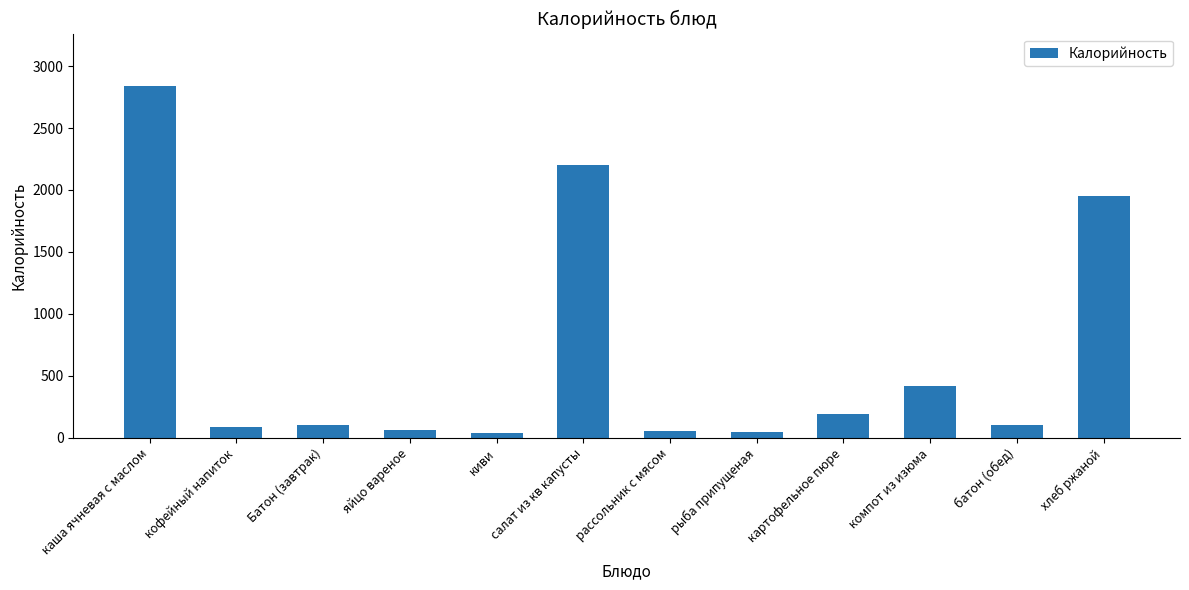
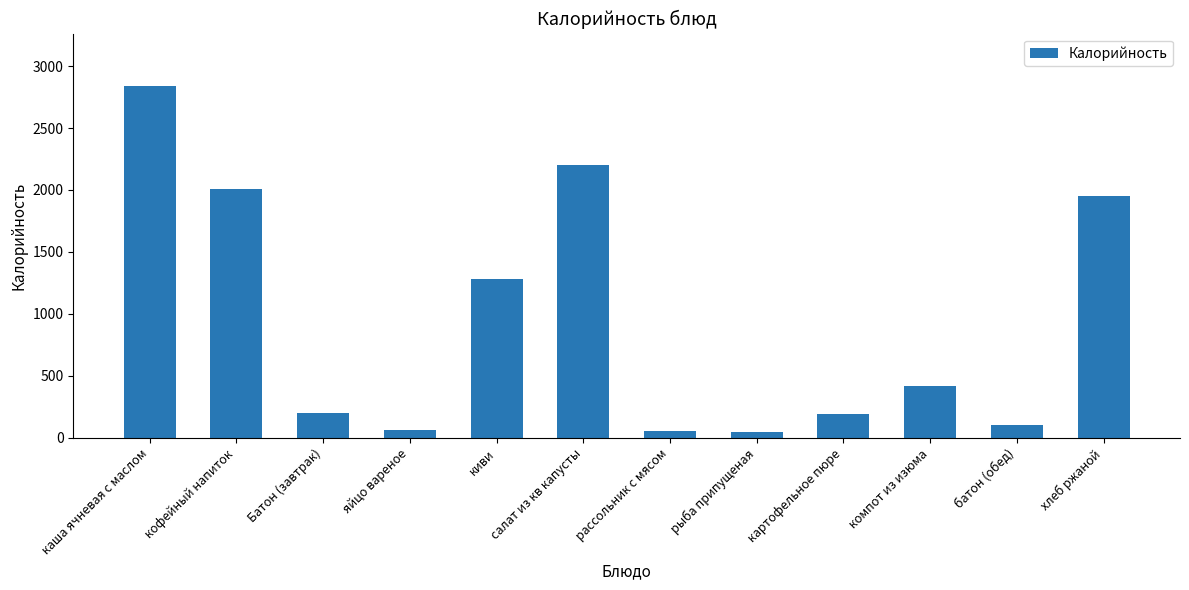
  {
    "каша ячневая с маслом": 2840,
-   "кофейный напиток": 90,
-   "Батон (завтрак)": 110,
+   "кофейный напиток": 2010,
+   "Батон (завтрак)": 200,
    "яйцо вареное": 60,
-   "киви": 40,
+   "киви": 1290,
    "салат из кв капусты": 2200,
    "рассольник с мясом": 60,
    "рыба припущеная": 50,
    "картофельное пюре": 190,
    "компот из изюма": 420,
    "батон (обед)": 110,
    "хлеб ржаной": 1950
  }
